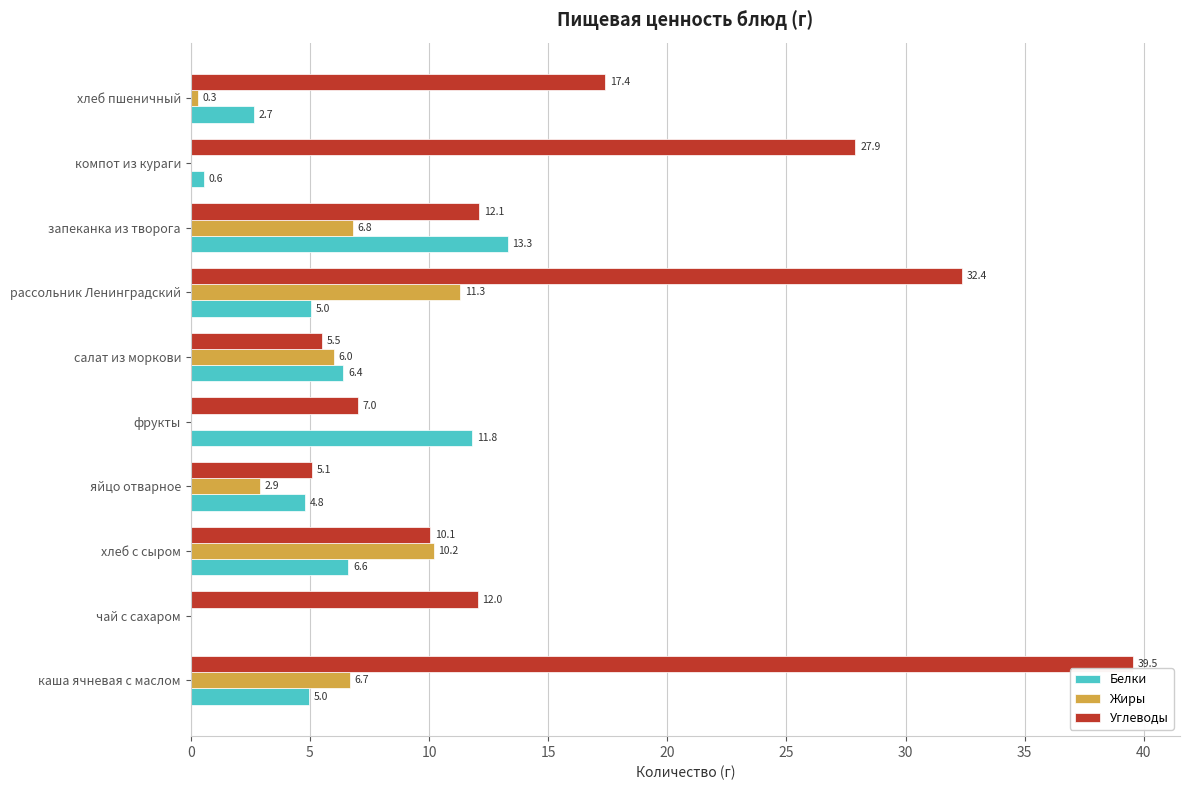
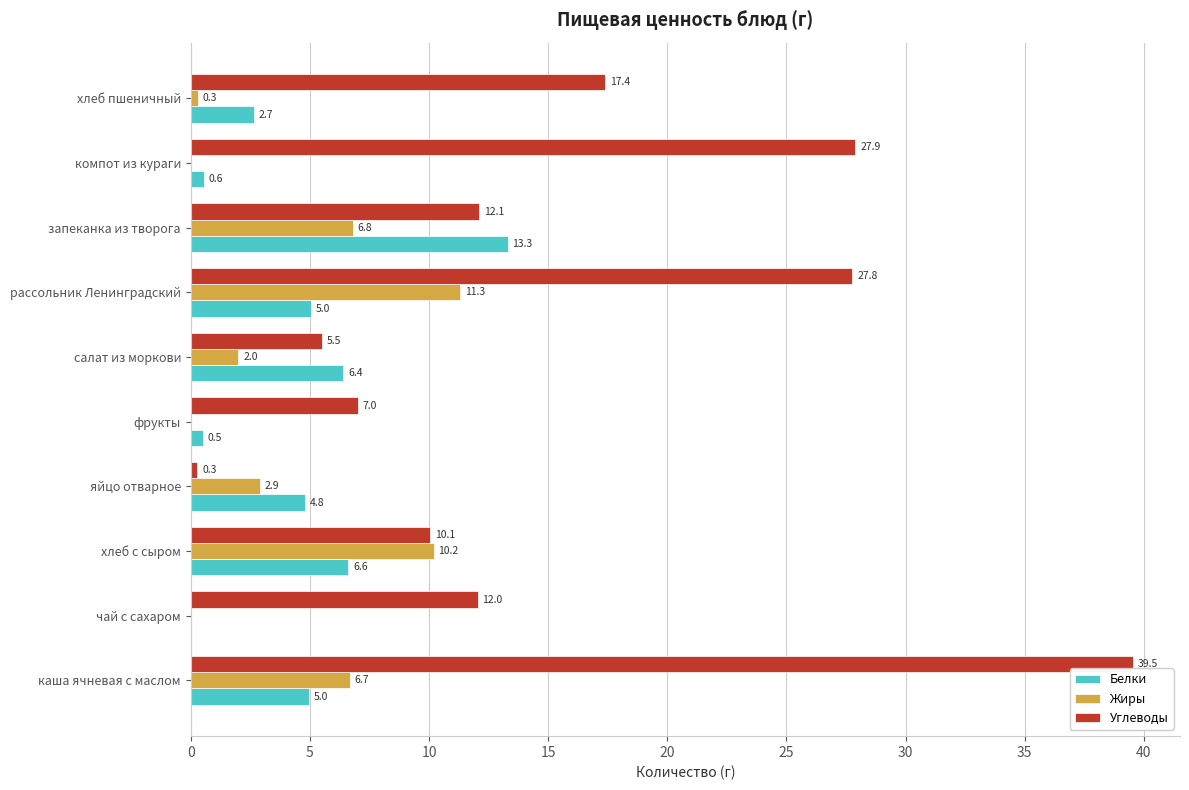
  {
    "Белки": {
      "хлеб пшеничный": 2.7,
      "компот из кураги": 0.6,
      "запеканка из творога": 13.3,
      "рассольник Ленинградский": 5.0,
      "салат из моркови": 6.4,
-     "фрукты": 11.8,
+     "фрукты": 0.5,
      "яйцо отварное": 4.8,
      "хлеб с сыром": 6.6,
      "каша ячневая с маслом": 5.0
    },
    "Жиры": {
      "хлеб пшеничный": 0.3,
      "запеканка из творога": 6.8,
      "рассольник Ленинградский": 11.3,
-     "салат из моркови": 6.0,
+     "салат из моркови": 2.0,
      "яйцо отварное": 2.9,
      "хлеб с сыром": 10.2,
      "каша ячневая с маслом": 6.7
    },
    "Углеводы": {
      "хлеб пшеничный": 17.4,
      "компот из кураги": 27.9,
      "запеканка из творога": 12.1,
-     "рассольник Ленинградский": 32.4,
+     "рассольник Ленинградский": 27.8,
      "салат из моркови": 5.5,
      "фрукты": 7.0,
-     "яйцо отварное": 5.1,
+     "яйцо отварное": 0.3,
      "хлеб с сыром": 10.1,
      "чай с сахаром": 12.0
    }
  }
